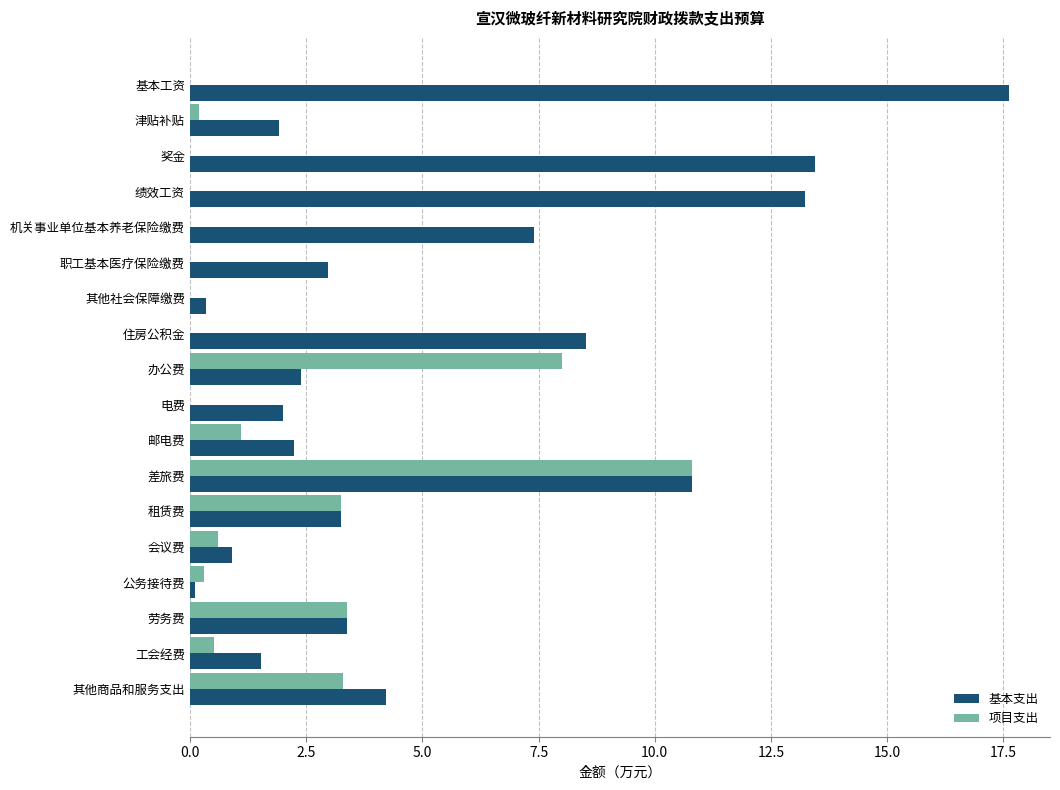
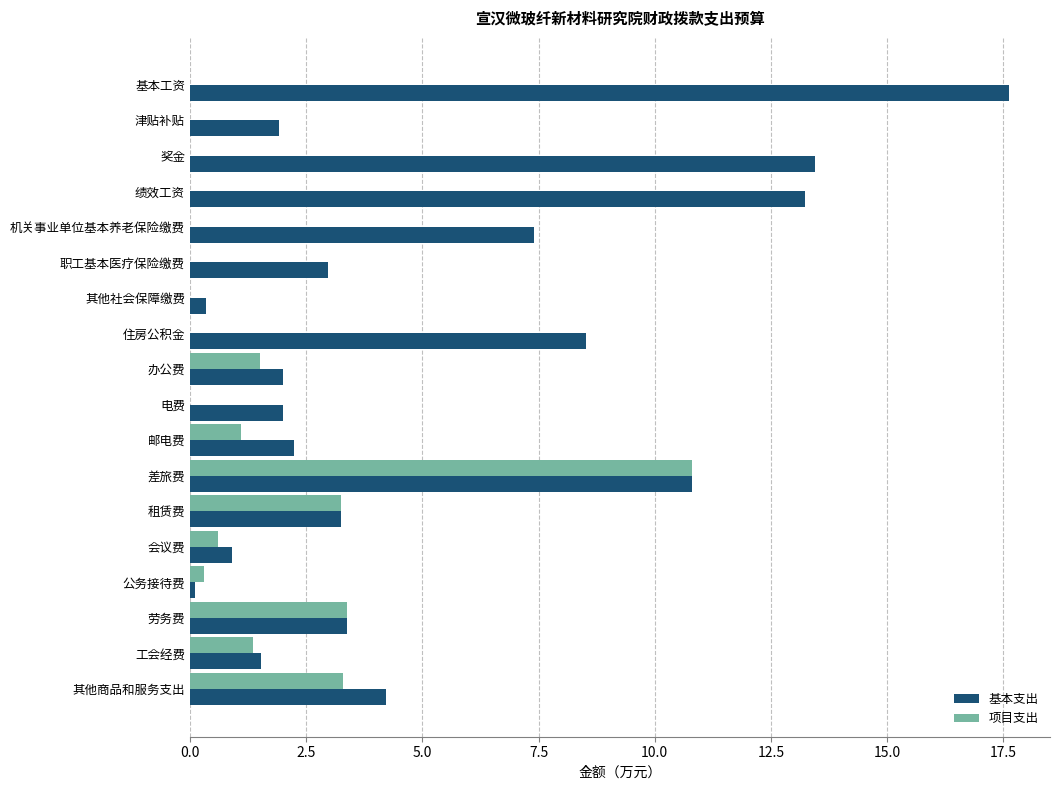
  {
    "基本支出": {
      "基本工资": 17.6,
      "津贴补贴": 1.9,
      "奖金": 13.5,
      "绩效工资": 13.2,
      "机关事业单位基本养老保险缴费": 7.4,
      "职工基本医疗保险缴费": 3.0,
      "其他社会保障缴费": 0.3,
      "住房公积金": 8.5,
-     "办公费": 2.4,
+     "办公费": 2.0,
      "电费": 2.0,
      "邮电费": 2.3,
      "差旅费": 10.8,
      "租赁费": 3.3,
      "会议费": 0.9,
      "公务接待费": 0.1,
      "劳务费": 3.4,
      "工会经费": 1.5,
      "其他商品和服务支出": 4.2
    },
    "项目支出": {
      "基本工资": 0.0,
-     "津贴补贴": 0.2,
+     "津贴补贴": 0.0,
      "奖金": 0.0,
      "绩效工资": 0.0,
      "机关事业单位基本养老保险缴费": 0.0,
      "职工基本医疗保险缴费": 0.0,
      "其他社会保障缴费": 0.0,
      "住房公积金": 0.0,
-     "办公费": 8.0,
+     "办公费": 1.5,
      "电费": 0.0,
      "邮电费": 1.1,
      "差旅费": 10.8,
      "租赁费": 3.3,
      "会议费": 0.6,
      "公务接待费": 0.3,
      "劳务费": 3.4,
-     "工会经费": 0.5,
+     "工会经费": 1.4,
      "其他商品和服务支出": 3.3
    }
  }
